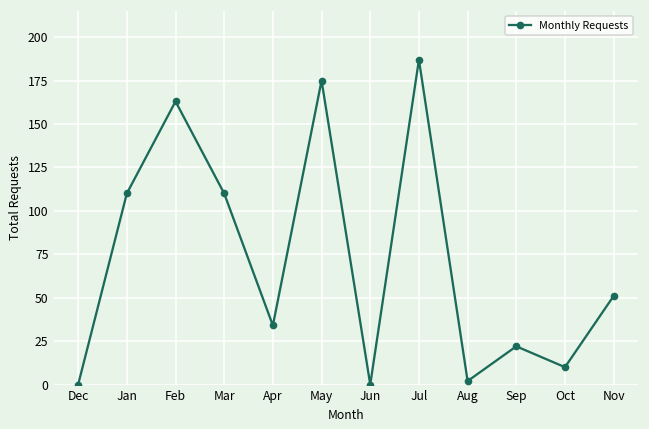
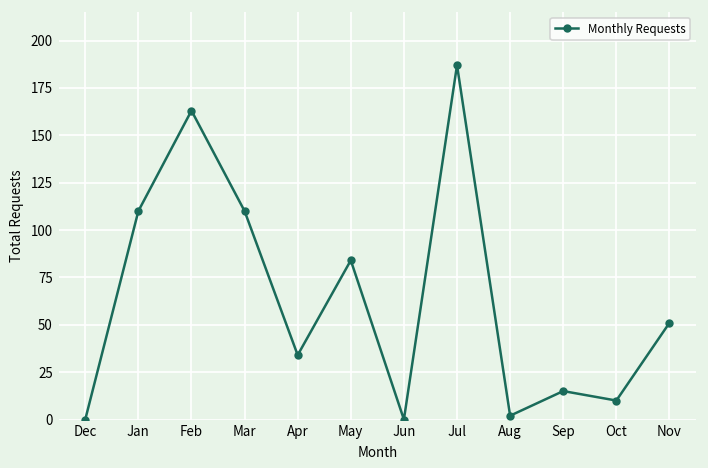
  {
    "Dec": 0,
    "Jan": 110,
    "Feb": 163,
    "Mar": 110,
    "Apr": 34,
-   "May": 175,
+   "May": 84,
    "Jun": 0,
    "Jul": 187,
    "Aug": 2,
-   "Sep": 22,
+   "Sep": 15,
    "Oct": 10,
    "Nov": 51
  }
